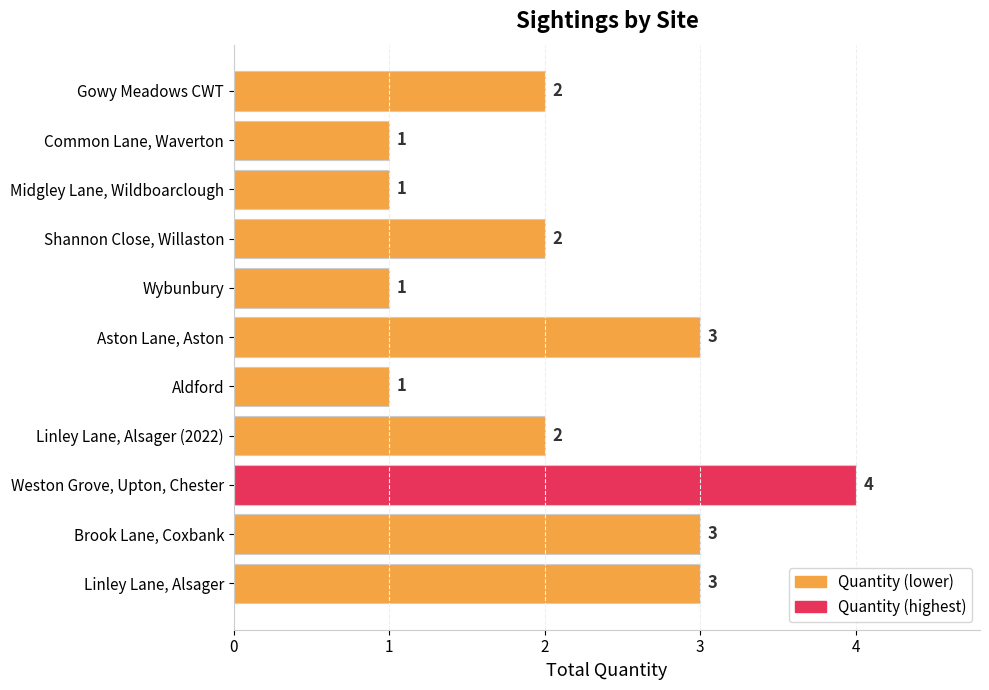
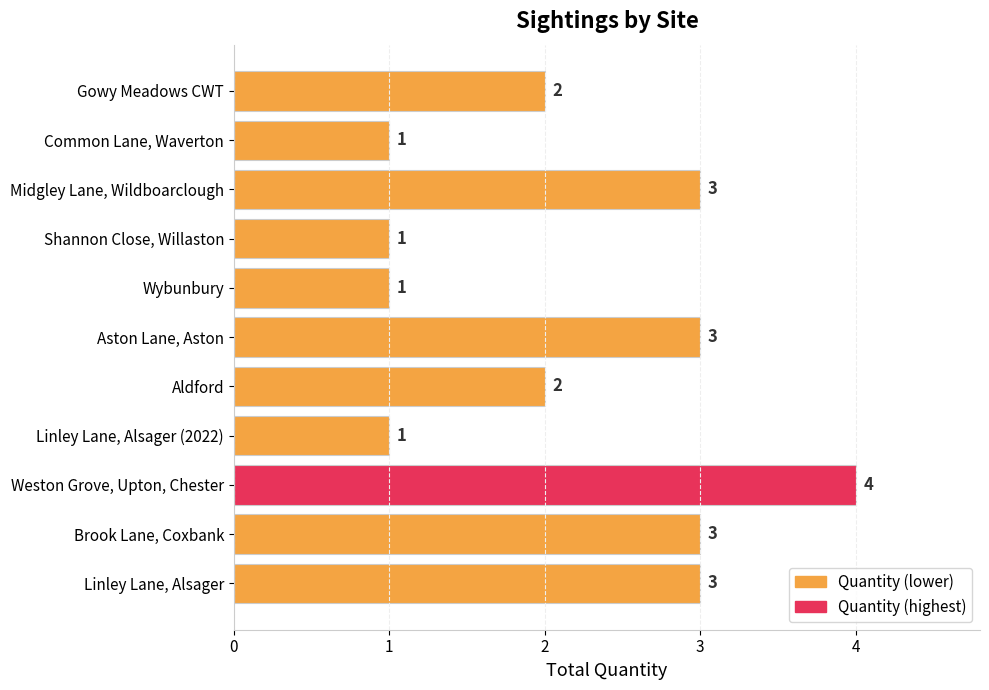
  {
    "Gowy Meadows CWT": 2,
    "Common Lane, Waverton": 1,
-   "Midgley Lane, Wildboarclough": 1,
-   "Shannon Close, Willaston": 2,
+   "Midgley Lane, Wildboarclough": 3,
+   "Shannon Close, Willaston": 1,
    "Wybunbury": 1,
    "Aston Lane, Aston": 3,
-   "Aldford": 1,
-   "Linley Lane, Alsager (2022)": 2,
+   "Aldford": 2,
+   "Linley Lane, Alsager (2022)": 1,
    "Weston Grove, Upton, Chester": 4,
    "Brook Lane, Coxbank": 3,
    "Linley Lane, Alsager": 3
  }
